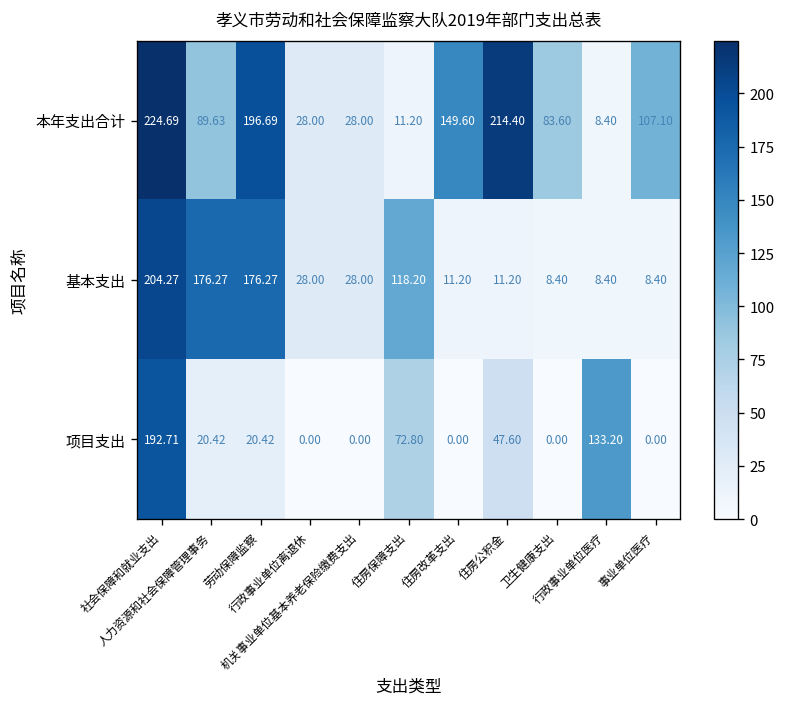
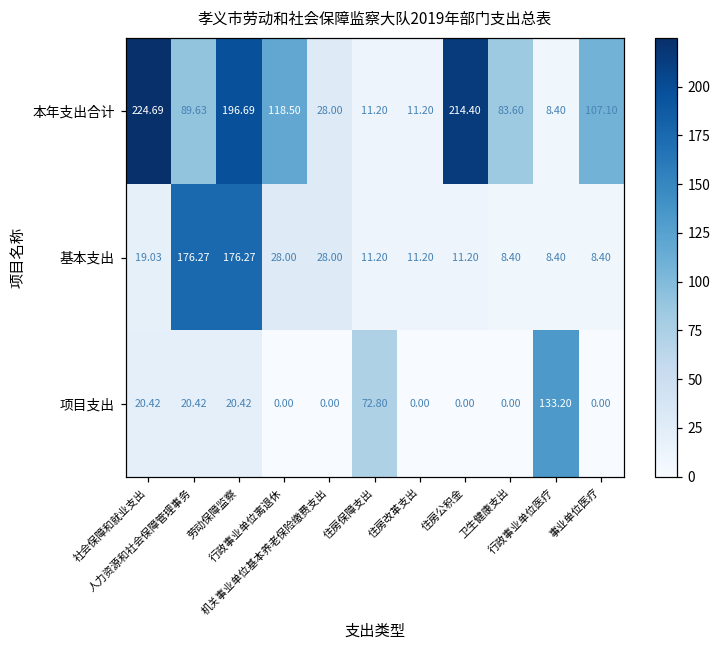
  {
    "本年支出合计": {
      "社会保障和就业支出": 224.69,
      "人力资源和社会保障管理事务": 89.63,
      "劳动保障监察": 196.69,
-     "行政事业单位离退休": 28.00,
+     "行政事业单位离退休": 118.50,
      "机关事业单位基本养老保险缴费支出": 28.00,
      "住房保障支出": 11.20,
-     "住房改革支出": 149.60,
+     "住房改革支出": 11.20,
      "住房公积金": 214.40,
      "卫生健康支出": 83.60,
      "行政事业单位医疗": 8.40,
      "事业单位医疗": 107.10
    },
    "基本支出": {
-     "社会保障和就业支出": 204.27,
+     "社会保障和就业支出": 19.03,
      "人力资源和社会保障管理事务": 176.27,
      "劳动保障监察": 176.27,
      "行政事业单位离退休": 28.00,
      "机关事业单位基本养老保险缴费支出": 28.00,
-     "住房保障支出": 118.20,
+     "住房保障支出": 11.20,
      "住房改革支出": 11.20,
      "住房公积金": 11.20,
      "卫生健康支出": 8.40,
      "行政事业单位医疗": 8.40,
      "事业单位医疗": 8.40
    },
    "项目支出": {
-     "社会保障和就业支出": 192.71,
+     "社会保障和就业支出": 20.42,
      "人力资源和社会保障管理事务": 20.42,
      "劳动保障监察": 20.42,
      "行政事业单位离退休": 0.00,
      "机关事业单位基本养老保险缴费支出": 0.00,
      "住房保障支出": 72.80,
      "住房改革支出": 0.00,
-     "住房公积金": 47.60,
+     "住房公积金": 0.00,
      "卫生健康支出": 0.00,
      "行政事业单位医疗": 133.20,
      "事业单位医疗": 0.00
    }
  }
